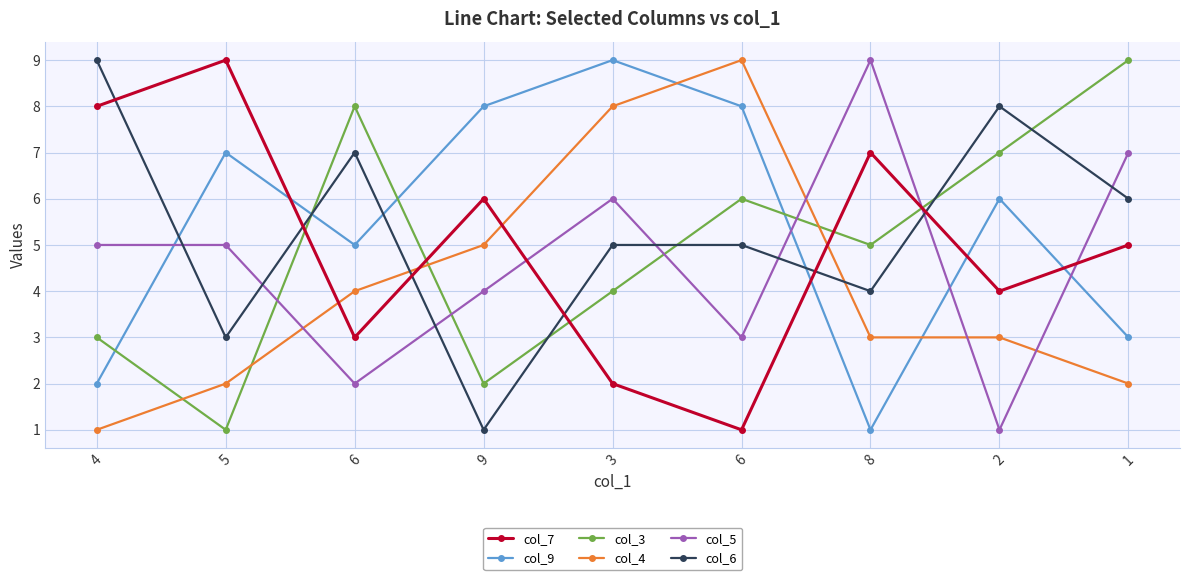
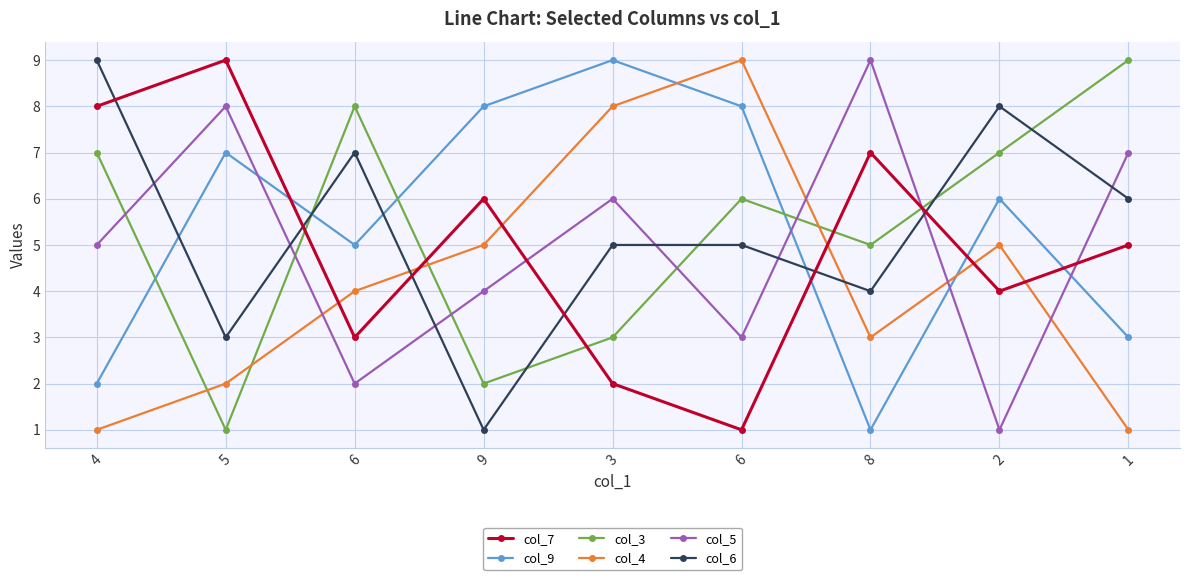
  {
    "col_7": {
      "4": 8,
      "5": 9,
      "9": 6,
      "3": 2,
      "8": 7,
      "2": 4,
      "1": 5
    },
    "col_9": {
      "4": 2,
      "5": 7,
      "9": 8,
      "3": 9,
      "8": 1,
      "2": 6,
      "1": 3
    },
    "col_3": {
-     "4": 3,
+     "4": 7,
      "5": 1,
      "9": 2,
-     "3": 4,
+     "3": 3,
      "8": 5,
      "2": 7,
      "1": 9
    },
    "col_4": {
      "4": 1,
      "5": 2,
      "9": 5,
      "3": 8,
      "8": 3,
-     "2": 3,
-     "1": 2
+     "2": 5,
+     "1": 1
    },
    "col_5": {
      "4": 5,
-     "5": 5,
+     "5": 8,
      "9": 4,
      "3": 6,
      "8": 9,
      "2": 1,
      "1": 7
    },
    "col_6": {
      "4": 9,
      "5": 3,
      "9": 1,
      "3": 5,
      "8": 4,
      "2": 8,
      "1": 6
    }
  }
